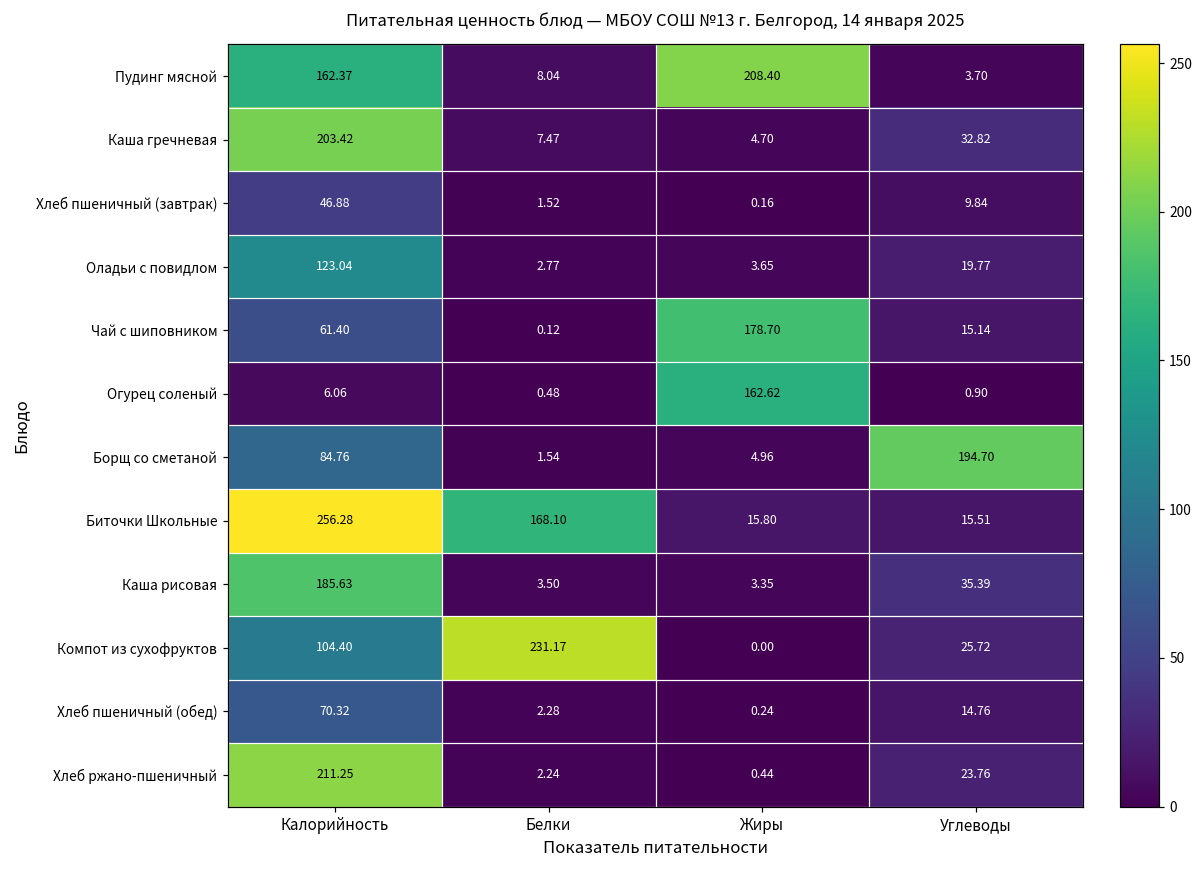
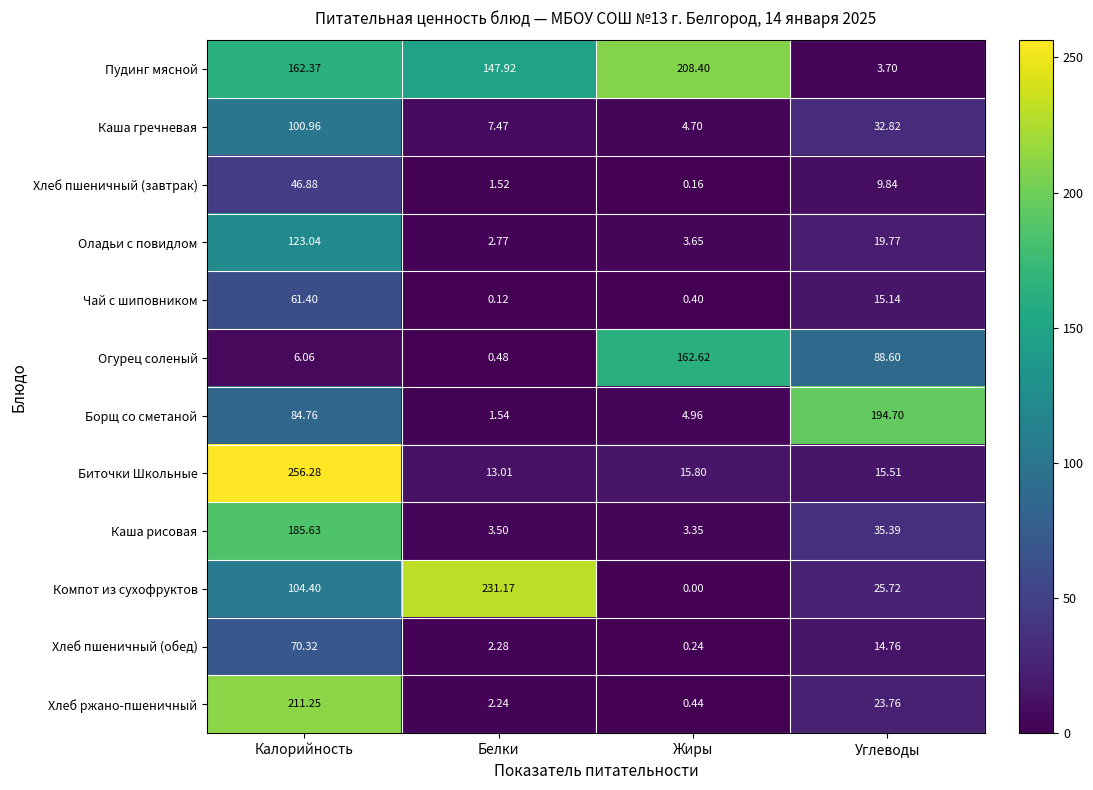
  {
    "Пудинг мясной": {
      "Калорийность": 162.37,
-     "Белки": 8.04,
+     "Белки": 147.92,
      "Жиры": 208.40,
      "Углеводы": 3.70
    },
    "Каша гречневая": {
-     "Калорийность": 203.42,
+     "Калорийность": 100.96,
      "Белки": 7.47,
      "Жиры": 4.70,
      "Углеводы": 32.82
    },
    "Хлеб пшеничный (завтрак)": {
      "Калорийность": 46.88,
      "Белки": 1.52,
      "Жиры": 0.16,
      "Углеводы": 9.84
    },
    "Оладьи с повидлом": {
      "Калорийность": 123.04,
      "Белки": 2.77,
      "Жиры": 3.65,
      "Углеводы": 19.77
    },
    "Чай с шиповником": {
      "Калорийность": 61.40,
      "Белки": 0.12,
-     "Жиры": 178.70,
+     "Жиры": 0.40,
      "Углеводы": 15.14
    },
    "Огурец соленый": {
      "Калорийность": 6.06,
      "Белки": 0.48,
      "Жиры": 162.62,
-     "Углеводы": 0.90
+     "Углеводы": 88.60
    },
    "Борщ со сметаной": {
      "Калорийность": 84.76,
      "Белки": 1.54,
      "Жиры": 4.96,
      "Углеводы": 194.70
    },
    "Биточки Школьные": {
      "Калорийность": 256.28,
-     "Белки": 168.10,
+     "Белки": 13.01,
      "Жиры": 15.80,
      "Углеводы": 15.51
    },
    "Каша рисовая": {
      "Калорийность": 185.63,
      "Белки": 3.50,
      "Жиры": 3.35,
      "Углеводы": 35.39
    },
    "Компот из сухофруктов": {
      "Калорийность": 104.40,
      "Белки": 231.17,
      "Жиры": 0.00,
      "Углеводы": 25.72
    },
    "Хлеб пшеничный (обед)": {
      "Калорийность": 70.32,
      "Белки": 2.28,
      "Жиры": 0.24,
      "Углеводы": 14.76
    },
    "Хлеб ржано-пшеничный": {
      "Калорийность": 211.25,
      "Белки": 2.24,
      "Жиры": 0.44,
      "Углеводы": 23.76
    }
  }
